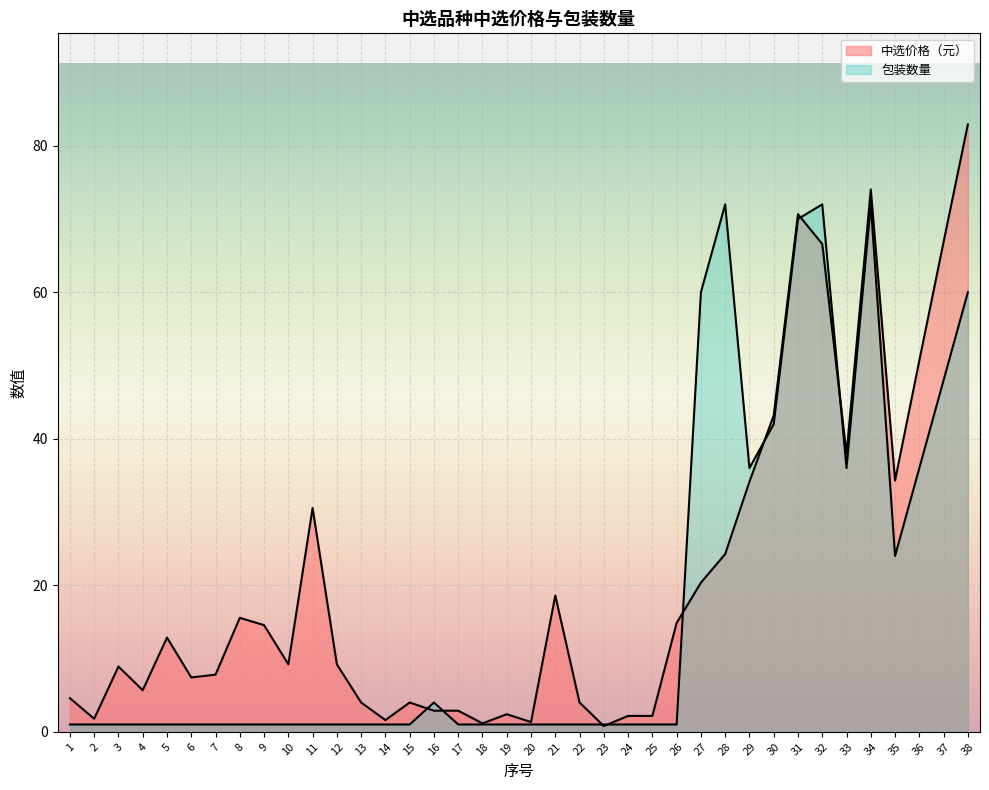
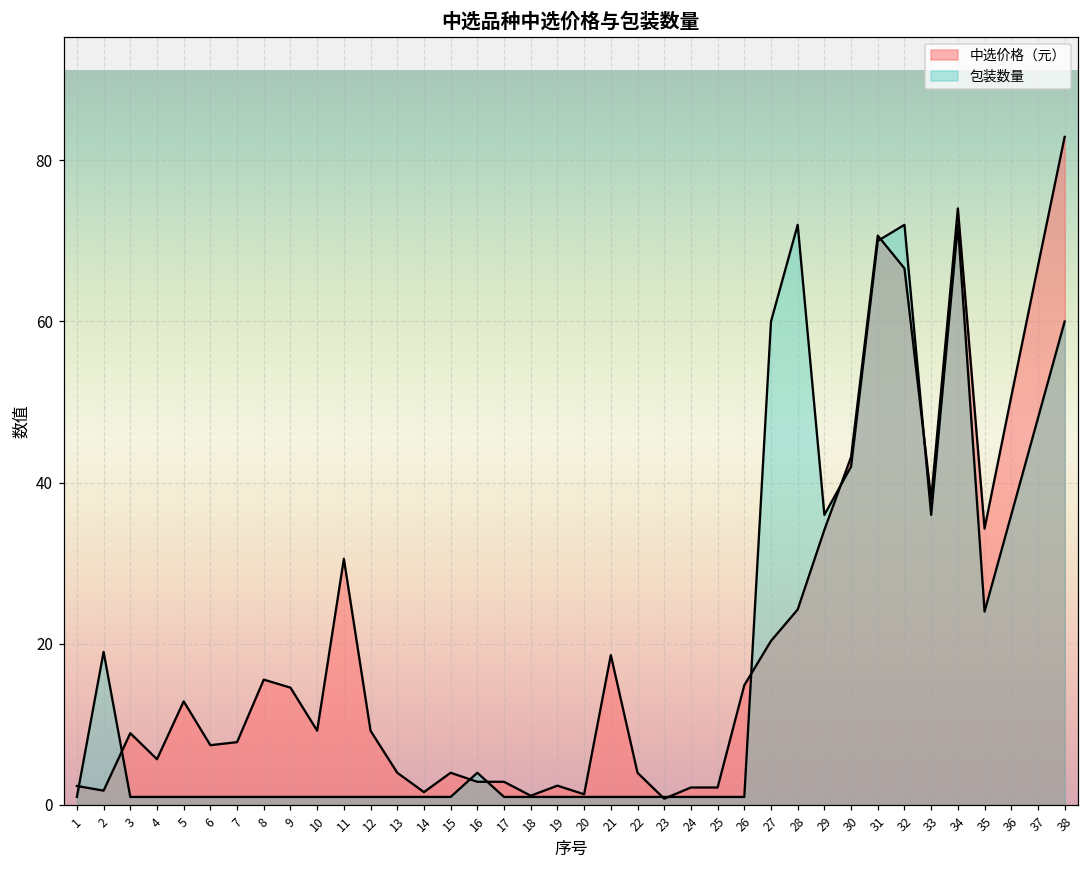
  {
    "中选价格（元）": {
-     "1": 5,
+     "1": 2,
      "2": 2,
      "3": 9,
      "4": 6,
      "5": 13,
      "6": 7,
      "7": 8,
      "8": 16,
      "9": 15,
      "10": 9,
      "11": 31,
      "12": 9,
      "13": 4,
      "14": 2,
      "15": 4,
      "16": 3,
      "17": 3,
      "19": 2,
      "21": 19,
      "22": 4,
      "24": 2,
      "25": 2,
      "26": 15,
      "27": 20,
      "28": 24,
      "29": 34,
      "30": 43,
      "31": 71,
      "32": 67,
      "33": 38,
      "34": 74,
      "35": 34,
      "36": 51,
      "37": 67,
      "38": 83
    },
    "包装数量": {
      "1": 1,
-     "2": 1,
+     "2": 19,
      "3": 1,
      "4": 1,
      "5": 1,
      "6": 1,
      "7": 1,
      "8": 1,
      "9": 1,
      "10": 1,
      "11": 1,
      "12": 1,
      "13": 1,
      "14": 1,
      "15": 1,
      "16": 4,
      "17": 1,
      "19": 1,
      "21": 1,
      "22": 1,
      "24": 1,
      "25": 1,
      "26": 1,
      "27": 60,
      "28": 72,
      "29": 36,
      "30": 42,
      "31": 70,
      "32": 72,
      "33": 36,
      "34": 72,
      "35": 24,
      "36": 36,
      "37": 48,
      "38": 60
    }
  }
